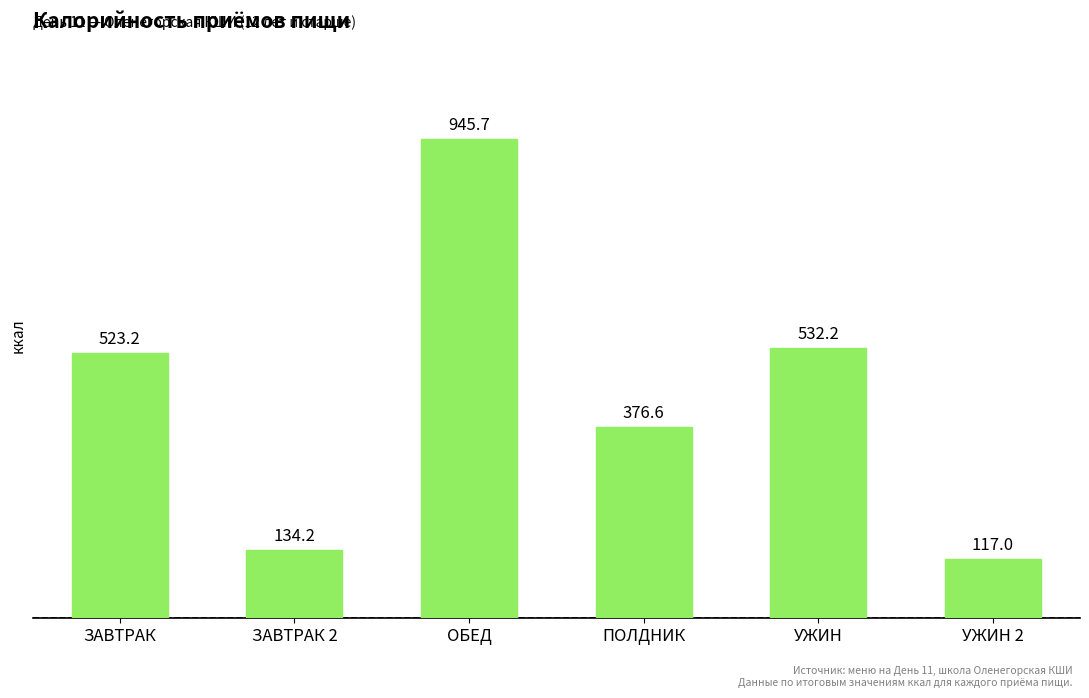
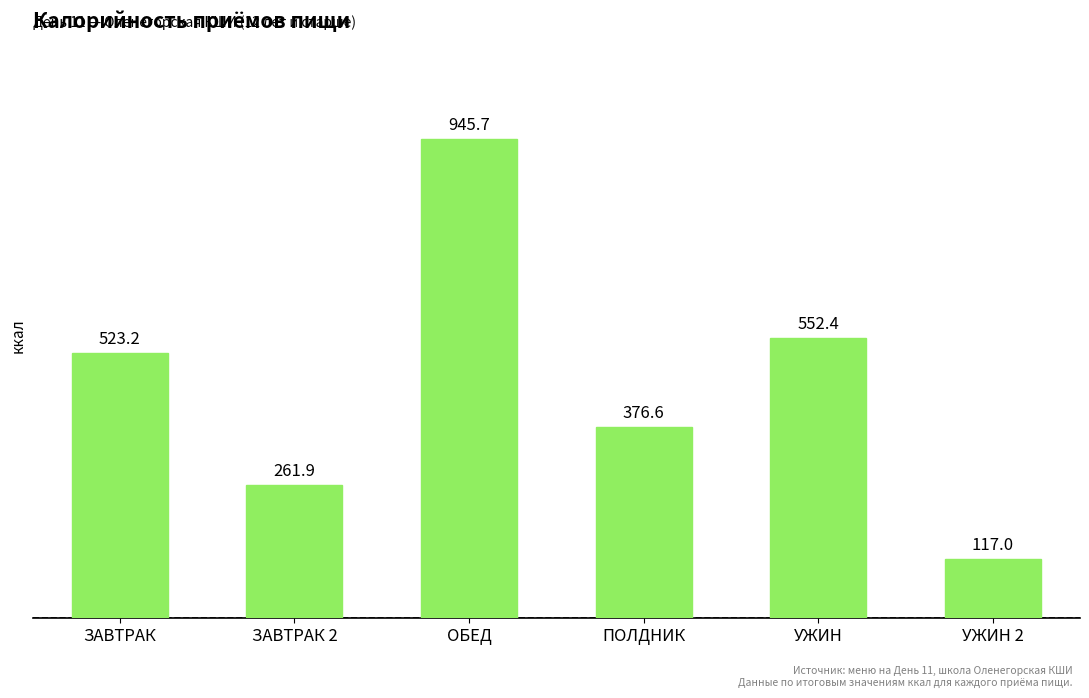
  {
    "ЗАВТРАК": 523.2,
-   "ЗАВТРАК 2": 134.2,
+   "ЗАВТРАК 2": 261.9,
    "ОБЕД": 945.7,
    "ПОЛДНИК": 376.6,
-   "УЖИН": 532.2,
+   "УЖИН": 552.4,
    "УЖИН 2": 117.0
  }
